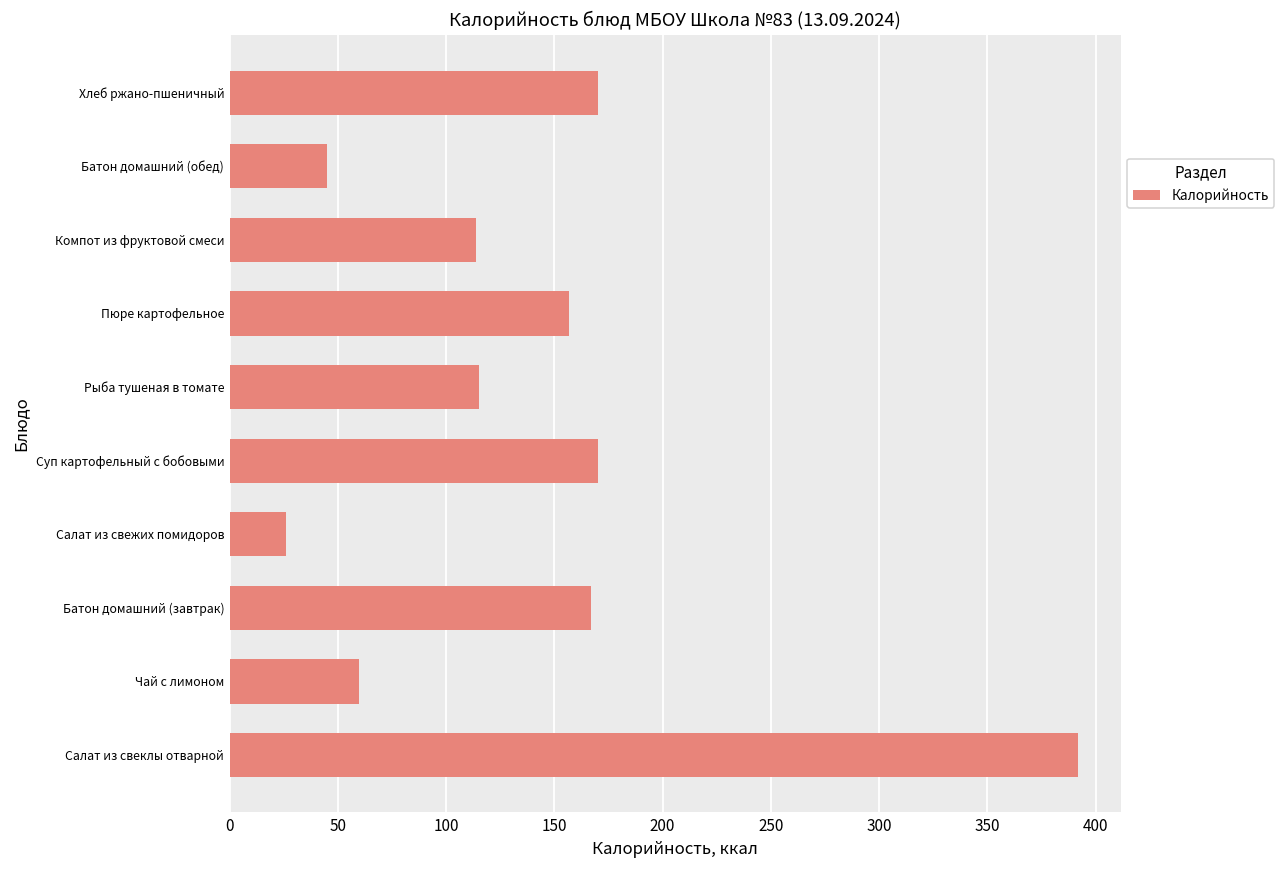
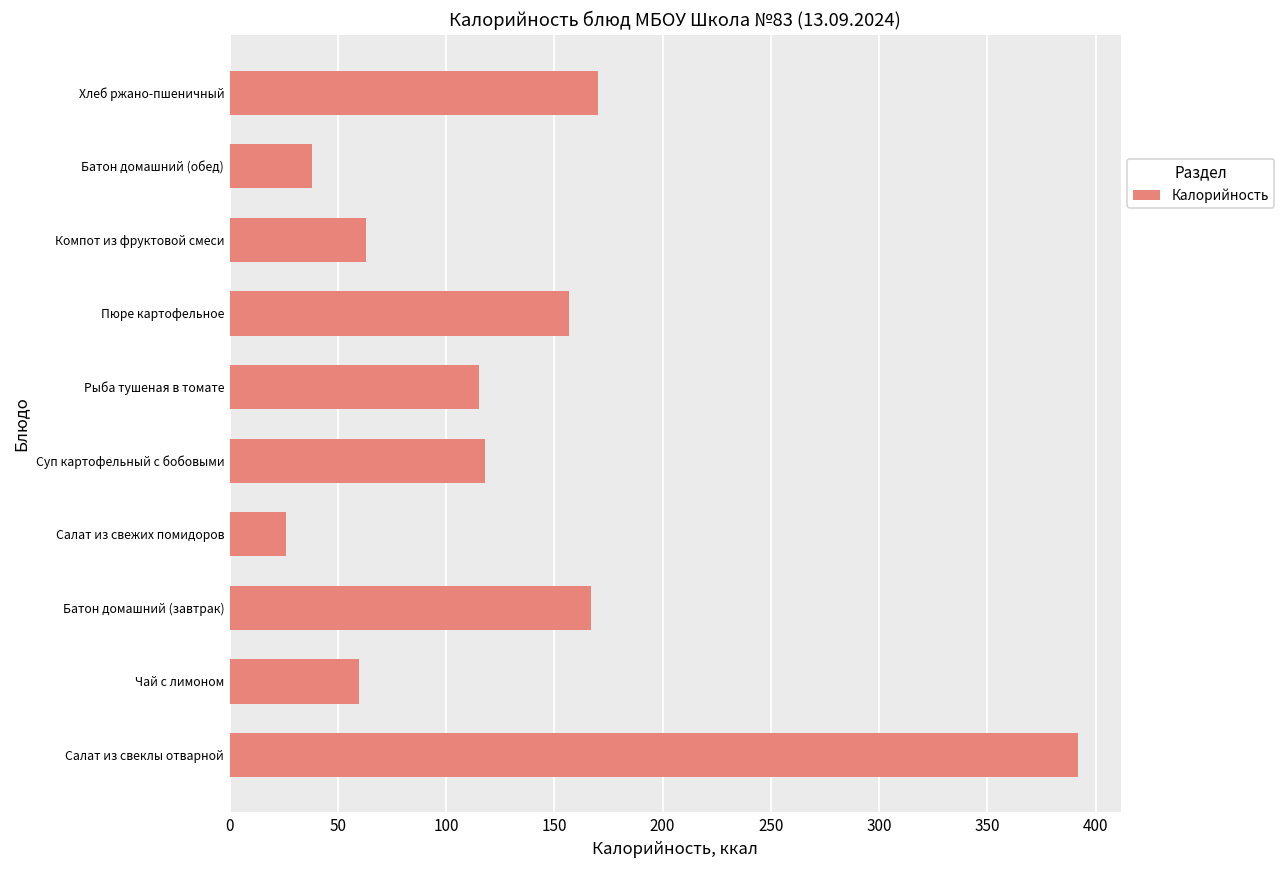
  {
    "Хлеб ржано-пшеничный": 170,
-   "Батон домашний (обед)": 45,
-   "Компот из фруктовой смеси": 114,
+   "Батон домашний (обед)": 38,
+   "Компот из фруктовой смеси": 63,
    "Пюре картофельное": 157,
    "Рыба тушеная в томате": 115,
-   "Суп картофельный с бобовыми": 170,
+   "Суп картофельный с бобовыми": 118,
    "Салат из свежих помидоров": 26,
    "Батон домашний (завтрак)": 167,
    "Чай с лимоном": 60,
    "Салат из свеклы отварной": 392
  }
